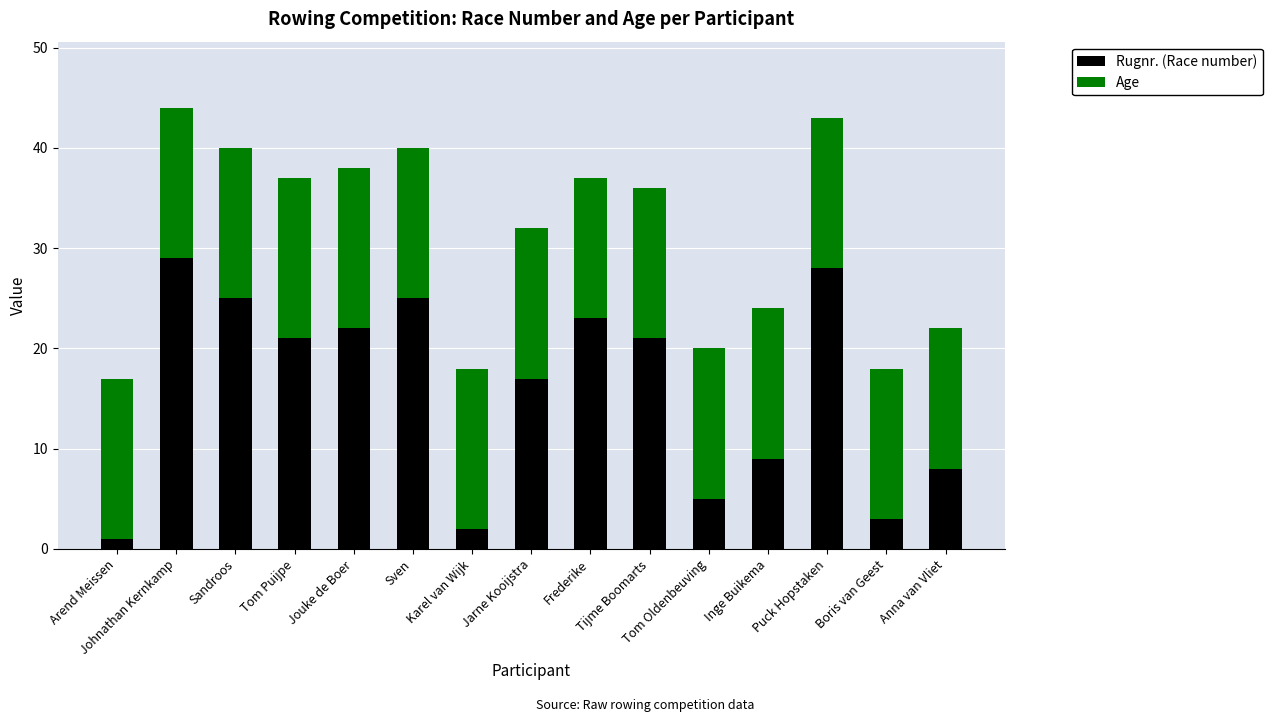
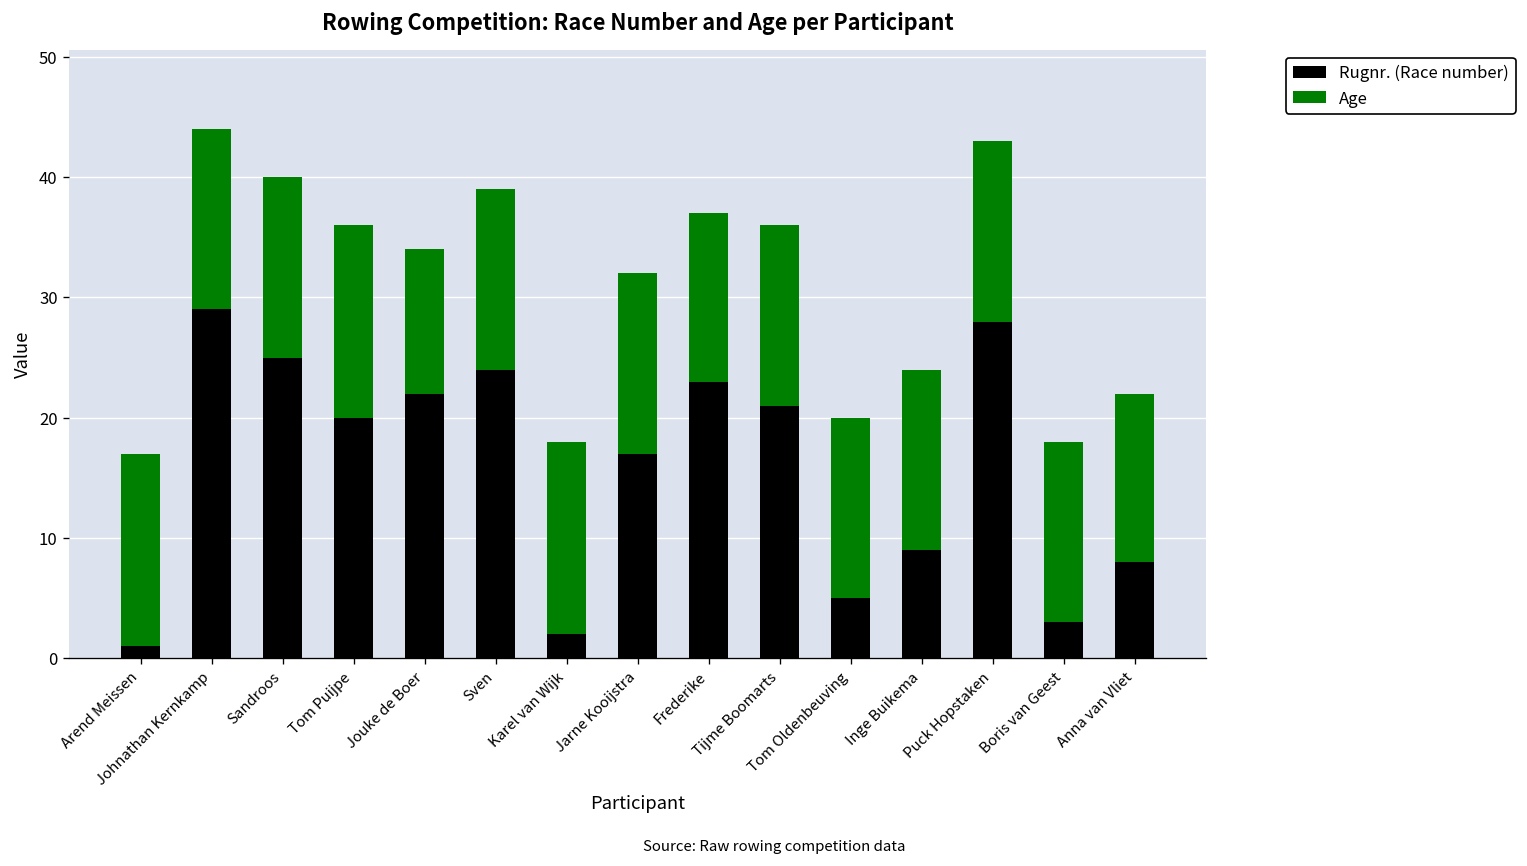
  {
    "Rugnr. (Race number)": {
      "Arend Meissen": 1,
      "Johnathan Kernkamp": 29,
      "Sandroos": 25,
-     "Tom Puijpe": 21,
+     "Tom Puijpe": 20,
      "Jouke de Boer": 22,
-     "Sven": 25,
+     "Sven": 24,
      "Karel van Wijk": 2,
      "Jarne Kooijstra": 17,
      "Frederike": 23,
      "Tijme Boomarts": 21,
      "Tom Oldenbeuving": 5,
      "Inge Buikema": 9,
      "Puck Hopstaken": 28,
      "Boris van Geest": 3,
      "Anna van Vliet": 8
    },
    "Age": {
      "Arend Meissen": 16,
      "Johnathan Kernkamp": 15,
      "Sandroos": 15,
      "Tom Puijpe": 16,
-     "Jouke de Boer": 16,
+     "Jouke de Boer": 12,
      "Sven": 15,
      "Karel van Wijk": 16,
      "Jarne Kooijstra": 15,
      "Frederike": 14,
      "Tijme Boomarts": 15,
      "Tom Oldenbeuving": 15,
      "Inge Buikema": 15,
      "Puck Hopstaken": 15,
      "Boris van Geest": 15,
      "Anna van Vliet": 14
    }
  }
